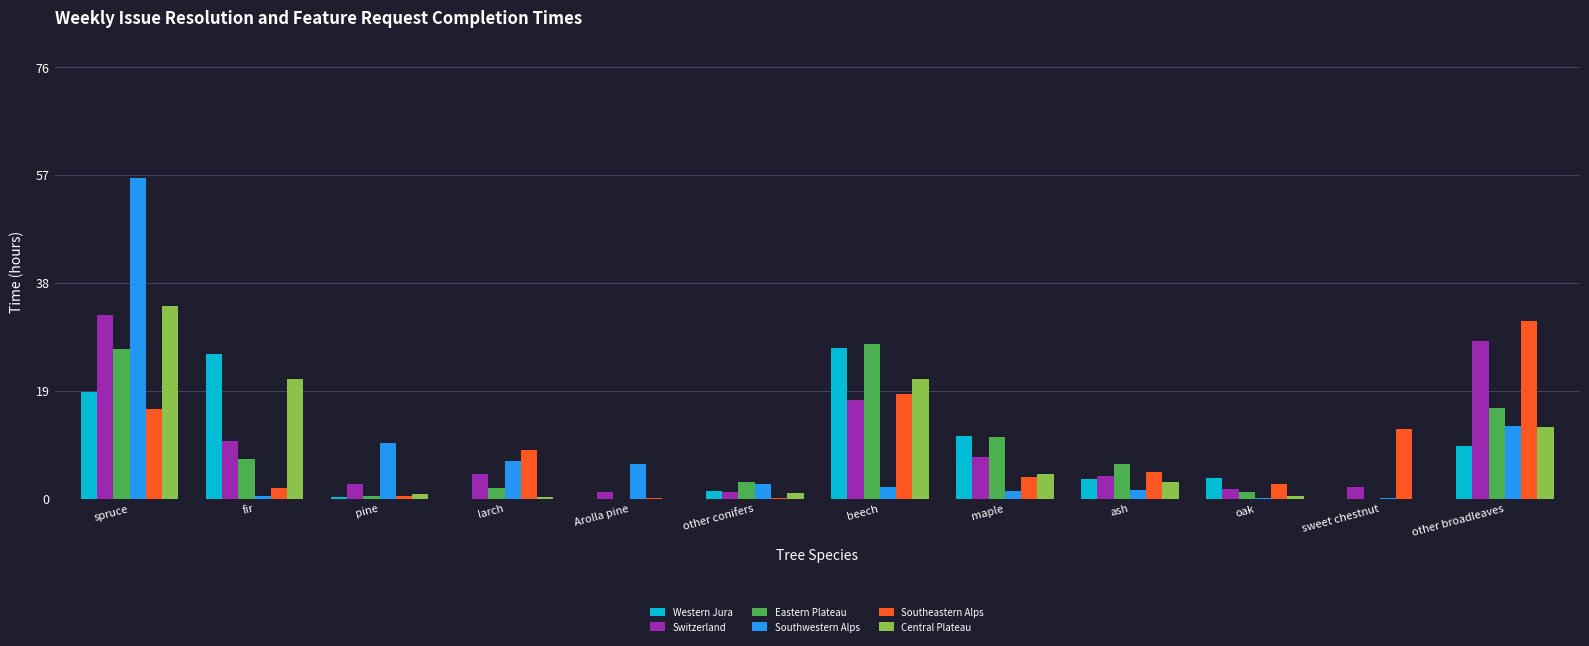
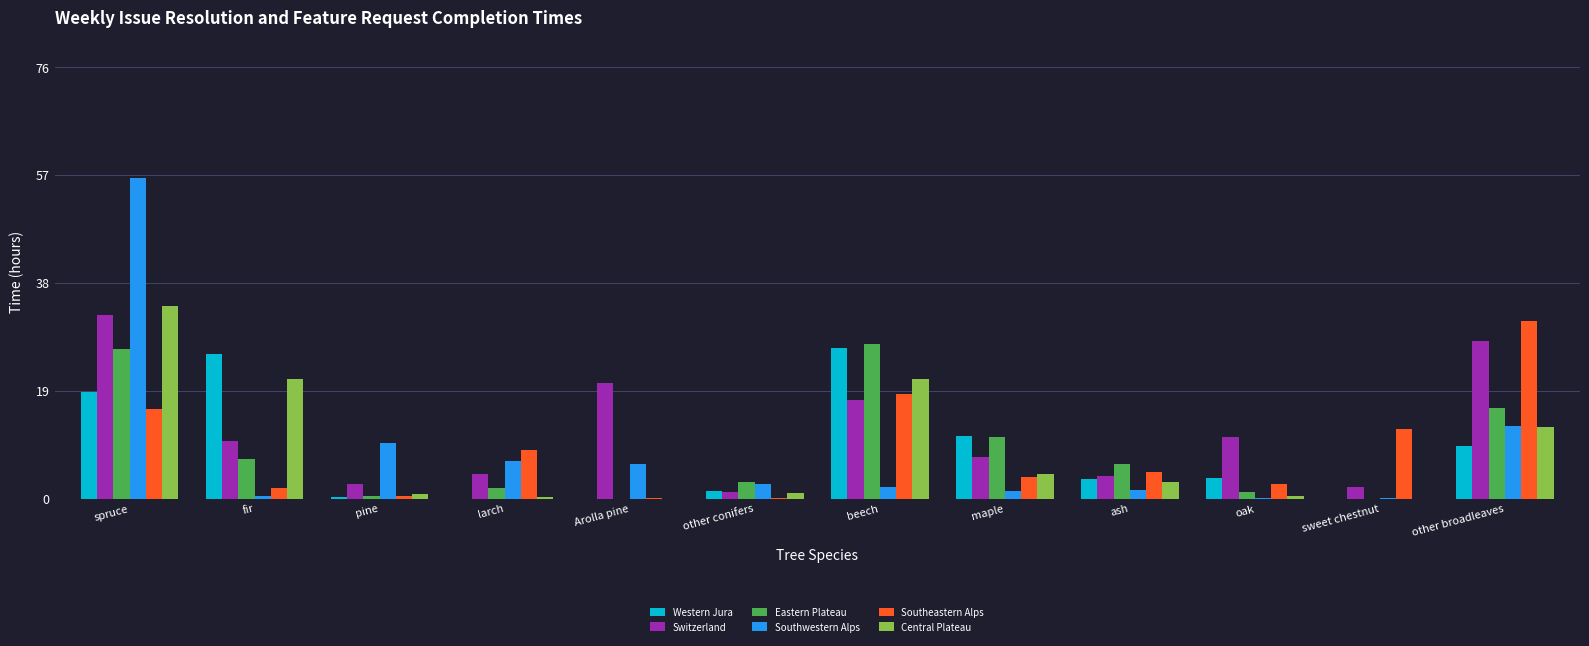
  {
    "Switzerland": {
      "spruce": 32,
      "fir": 10,
      "pine": 3,
      "larch": 4,
-     "Arolla pine": 1,
+     "Arolla pine": 20,
      "other conifers": 1,
      "beech": 17,
      "maple": 7,
      "ash": 4,
-     "oak": 2,
+     "oak": 11,
      "sweet chestnut": 2,
      "other broadleaves": 28
    },
    "Eastern Plateau": {
      "spruce": 26,
      "fir": 7,
      "larch": 2,
      "Arolla pine": 0,
      "other conifers": 3,
      "beech": 27,
      "maple": 11,
      "ash": 6,
      "oak": 1,
      "sweet chestnut": 0,
      "other broadleaves": 16
    },
    "Southeastern Alps": {
      "spruce": 16,
      "fir": 2,
      "pine": 1,
      "larch": 9,
      "beech": 18,
      "maple": 4,
      "ash": 5,
      "oak": 3,
      "sweet chestnut": 12,
      "other broadleaves": 31
    },
    "Central Plateau": {
      "spruce": 34,
      "fir": 21,
      "pine": 1,
      "Arolla pine": 0,
      "other conifers": 1,
      "beech": 21,
      "maple": 4,
      "ash": 3,
      "sweet chestnut": 0,
      "other broadleaves": 13
    }
  }
